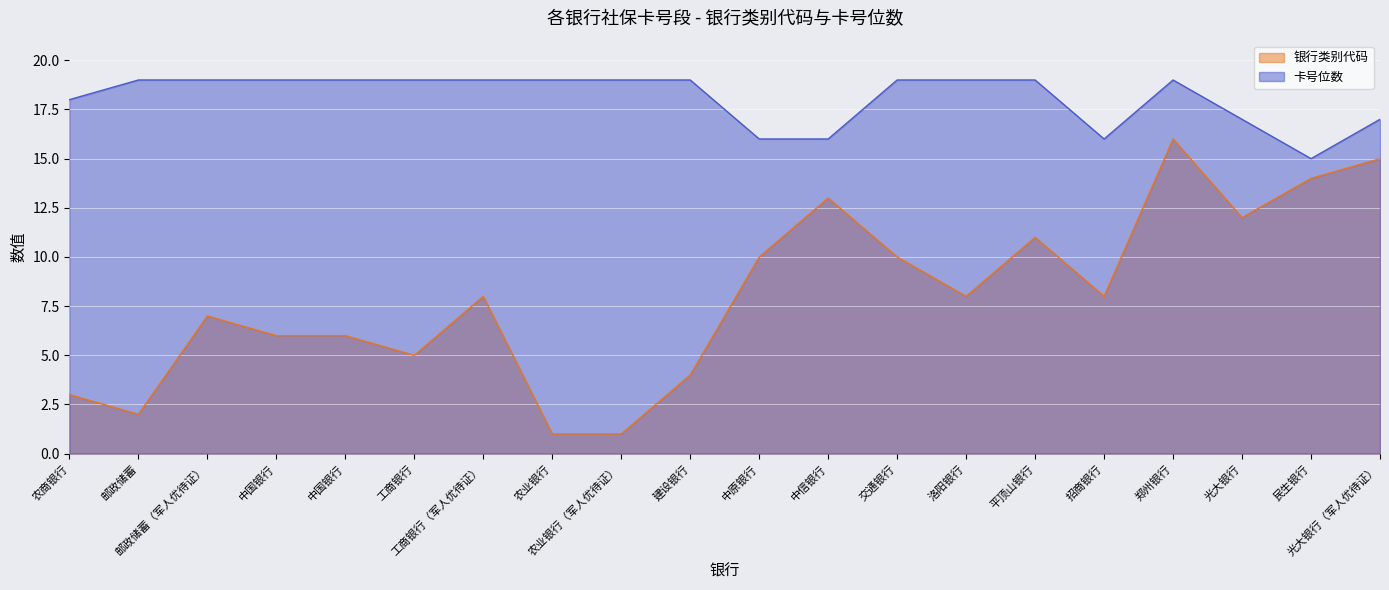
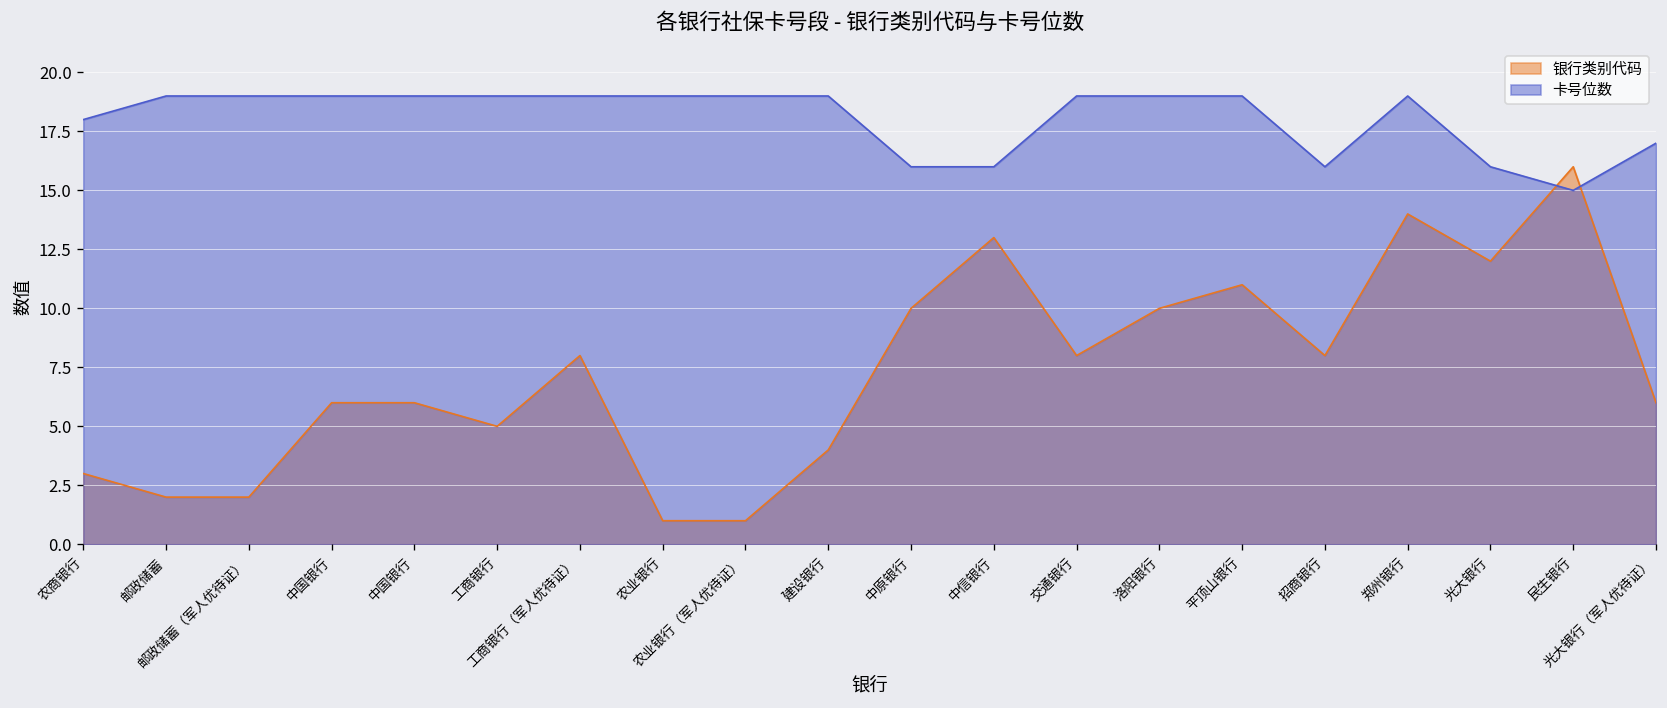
  {
    "银行类别代码": {
      "农商银行": 3,
      "邮政储蓄": 2,
-     "邮政储蓄（军人优待证）": 7,
+     "邮政储蓄（军人优待证）": 2,
      "工商银行": 5,
      "工商银行（军人优待证）": 8,
      "农业银行": 1,
      "农业银行（军人优待证）": 1,
      "建设银行": 4,
      "中原银行": 10,
      "中信银行": 13,
-     "交通银行": 10,
-     "洛阳银行": 8,
+     "交通银行": 8,
+     "洛阳银行": 10,
      "平顶山银行": 11,
      "招商银行": 8,
-     "郑州银行": 16,
+     "郑州银行": 14,
      "光大银行": 12,
-     "民生银行": 14,
-     "光大银行（军人优待证）": 15
+     "民生银行": 16,
+     "光大银行（军人优待证）": 6
    },
    "卡号位数": {
      "农商银行": 18,
      "邮政储蓄": 19,
      "邮政储蓄（军人优待证）": 19,
      "工商银行": 19,
      "工商银行（军人优待证）": 19,
      "农业银行": 19,
      "农业银行（军人优待证）": 19,
      "建设银行": 19,
      "中原银行": 16,
      "中信银行": 16,
      "交通银行": 19,
      "洛阳银行": 19,
      "平顶山银行": 19,
      "招商银行": 16,
      "郑州银行": 19,
-     "光大银行": 17,
+     "光大银行": 16,
      "民生银行": 15,
      "光大银行（军人优待证）": 17
    }
  }
